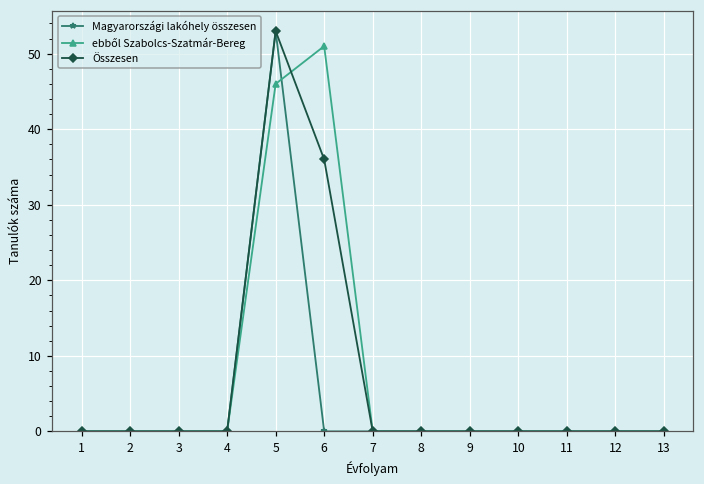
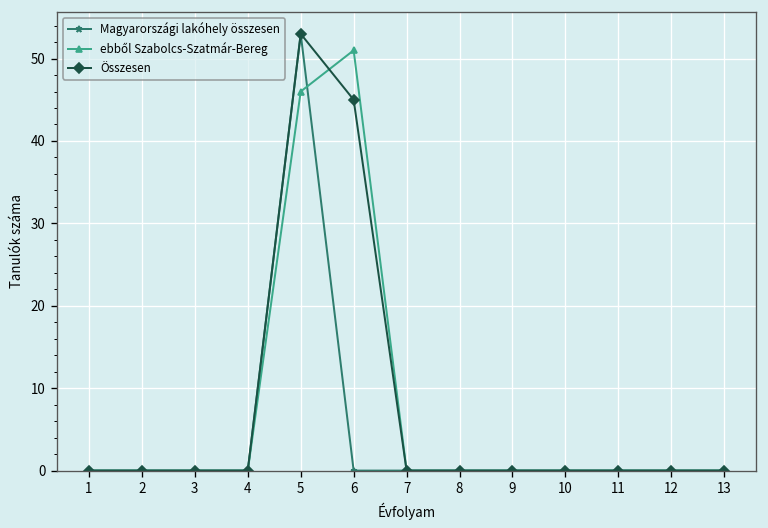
  {
    "Összesen": {
-     "6": 36
+     "6": 45
    }
  }
